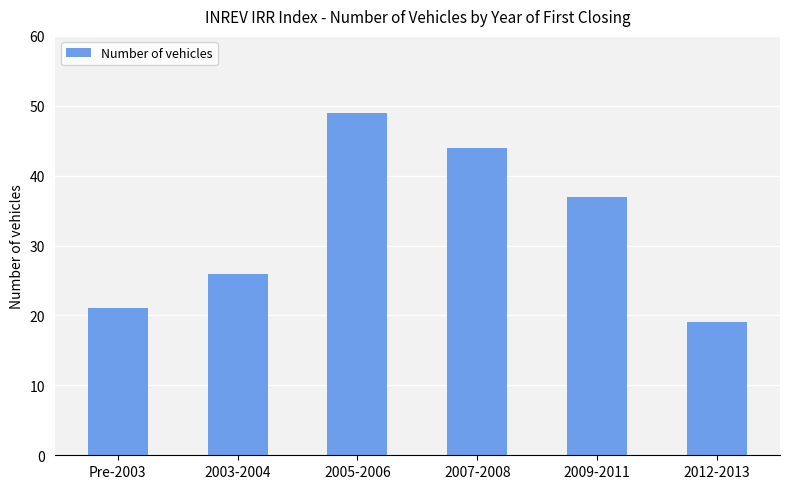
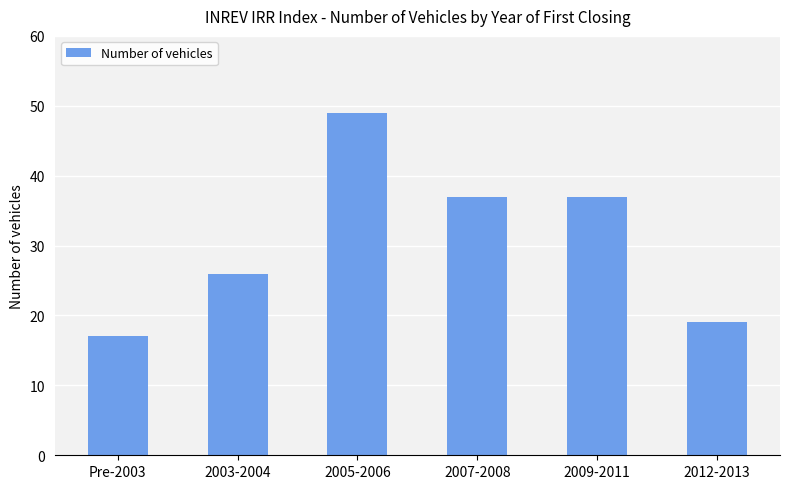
  {
-   "Pre-2003": 21,
+   "Pre-2003": 17,
    "2003-2004": 26,
    "2005-2006": 49,
-   "2007-2008": 44,
+   "2007-2008": 37,
    "2009-2011": 37,
    "2012-2013": 19
  }
